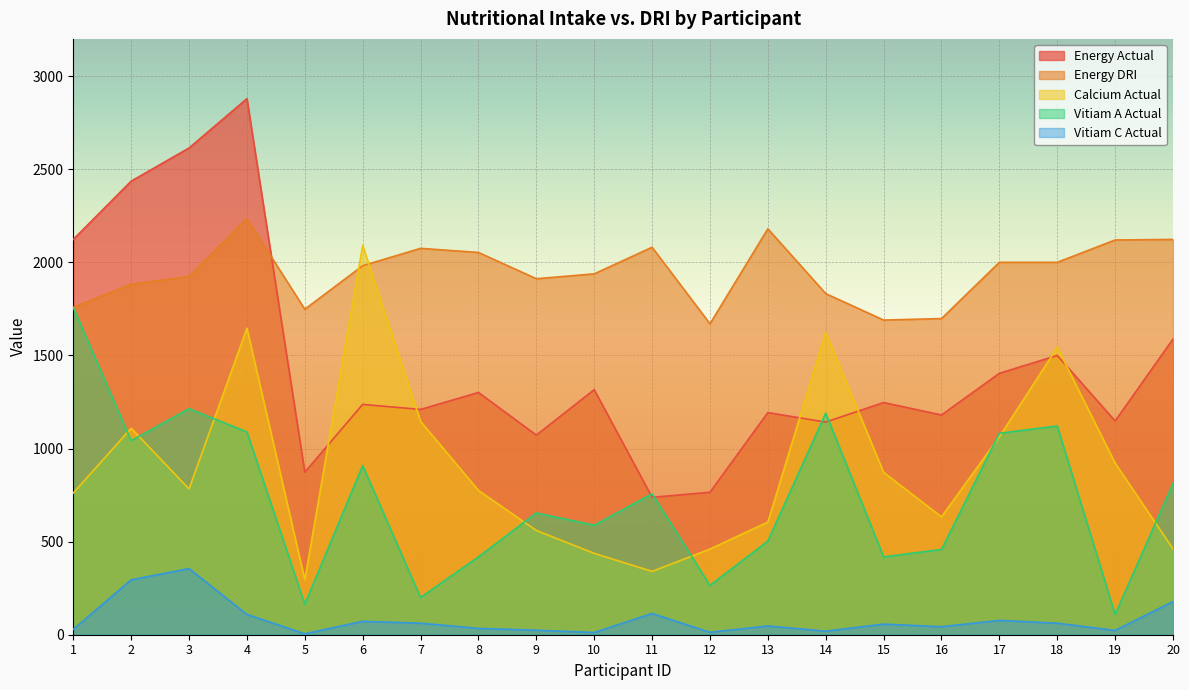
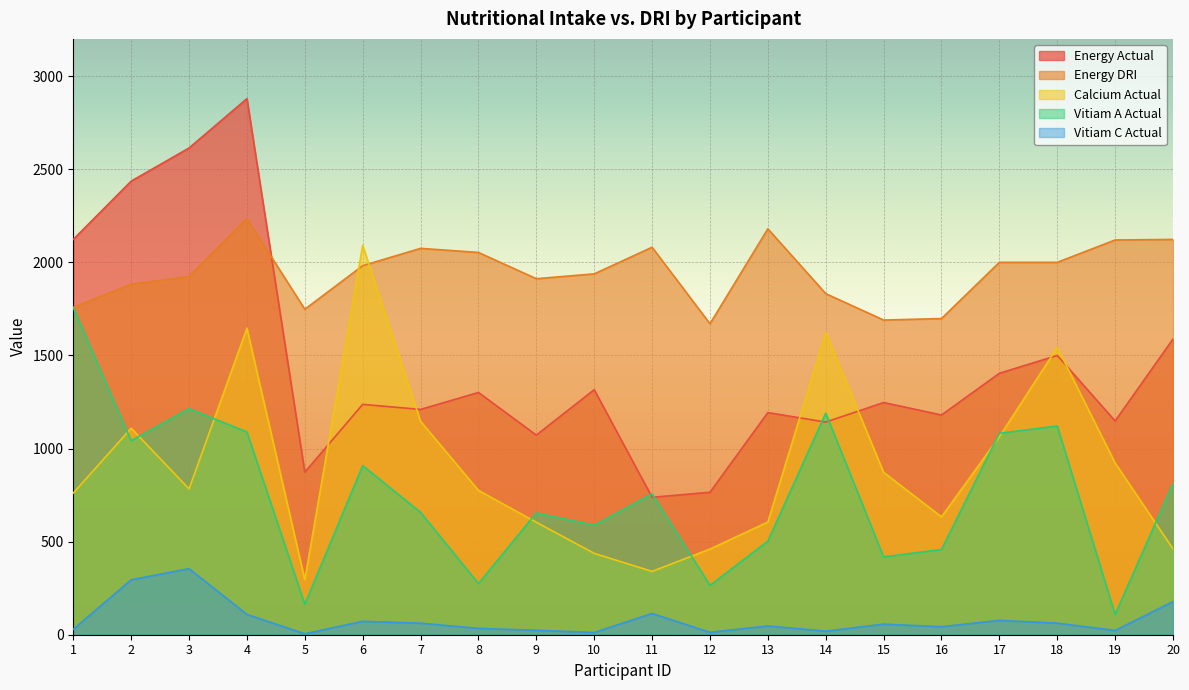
  {
    "Calcium Actual": {
      "1": 760,
      "2": 1110,
      "3": 780,
      "4": 1650,
      "5": 300,
      "6": 2090,
      "7": 1150,
      "8": 780,
-     "9": 560,
+     "9": 600,
      "10": 440,
      "11": 340,
      "12": 460,
      "13": 610,
      "14": 1620,
      "15": 870,
      "16": 630,
      "17": 1060,
      "18": 1540,
      "19": 920,
      "20": 460
    },
    "Vitiam A Actual": {
      "2": 1040,
      "3": 1210,
      "4": 1090,
      "5": 160,
      "6": 910,
-     "7": 200,
-     "8": 420,
+     "7": 660,
+     "8": 280,
      "9": 650,
      "10": 590,
      "11": 760,
      "12": 270,
      "13": 500,
      "14": 1190,
      "15": 420,
      "16": 460,
      "17": 1080,
      "18": 1120,
      "19": 110,
      "20": 810
    },
    "Vitiam C Actual": {
      "1": 30,
      "2": 300,
      "3": 360,
      "4": 110,
      "5": 10,
      "6": 70,
      "7": 60,
      "8": 30,
      "9": 20,
      "10": 10,
      "11": 110,
      "12": 10,
      "13": 50,
      "14": 20,
      "15": 60,
      "16": 40,
      "17": 80,
      "18": 60,
      "19": 20,
      "20": 180
    }
  }
